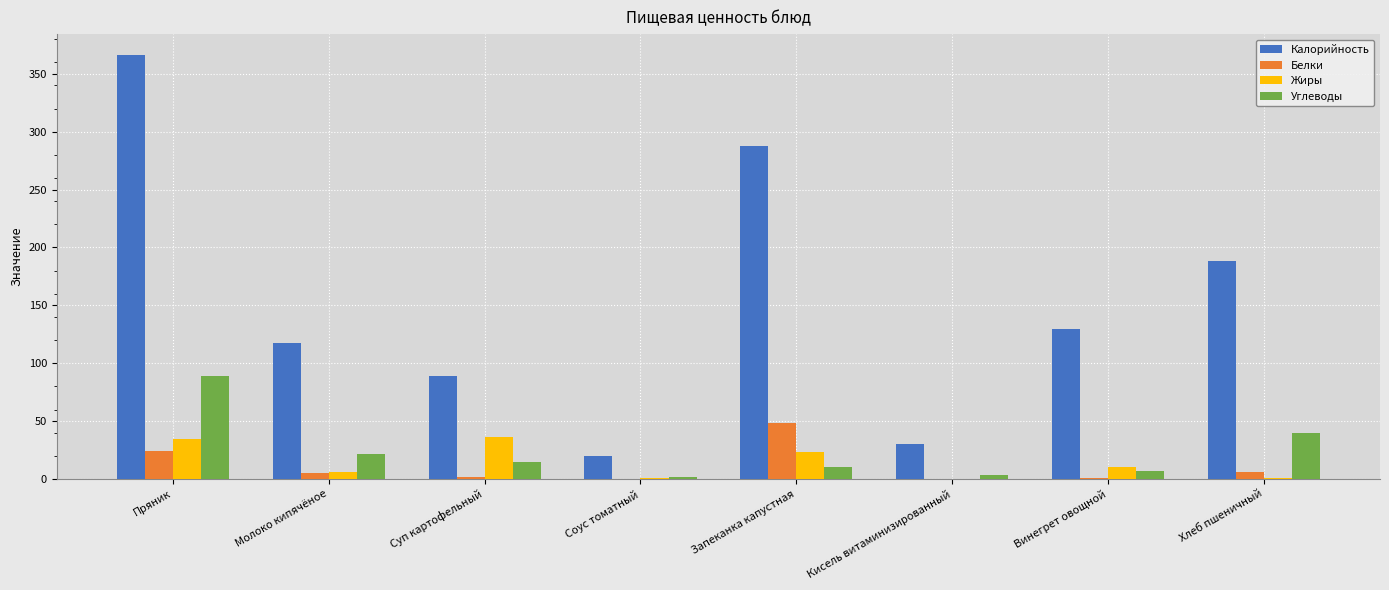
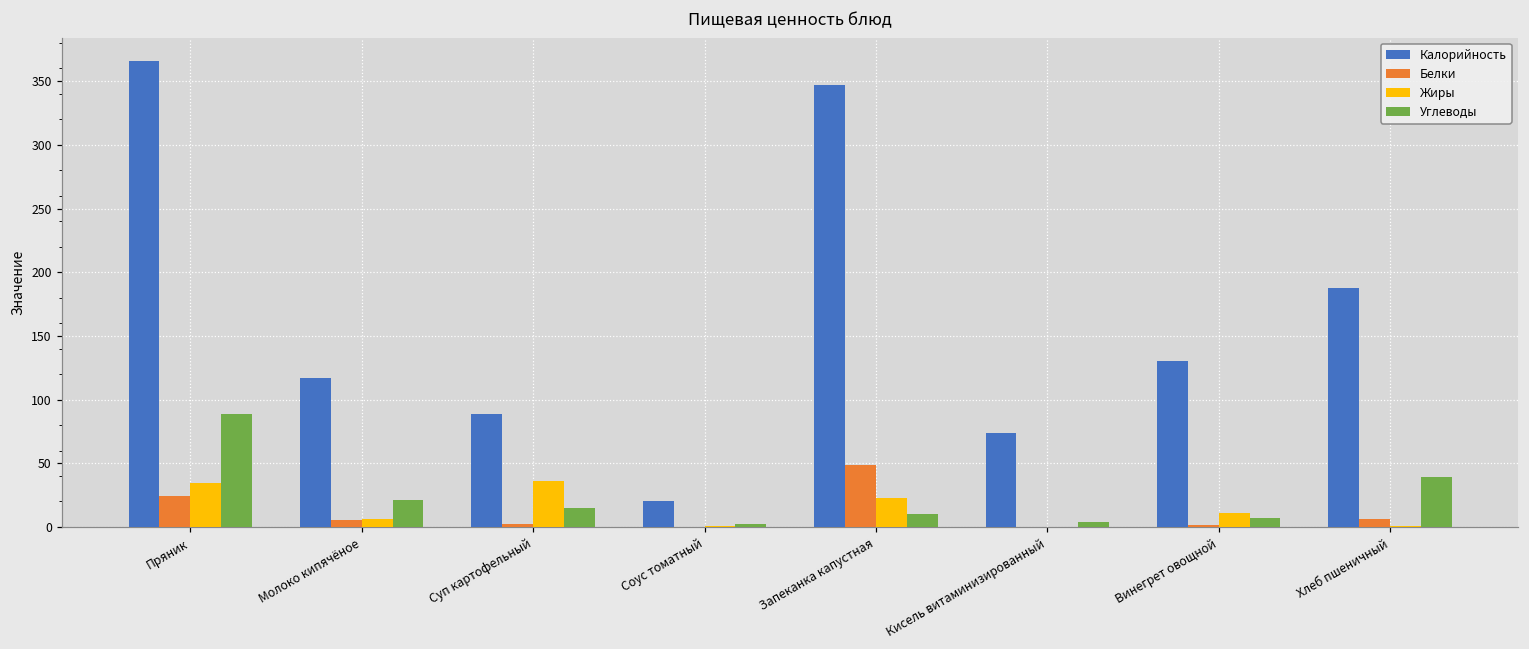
  {
    "Калорийность": {
      "Пряник": 366,
      "Молоко кипячёное": 117,
      "Суп картофельный": 89,
      "Соус томатный": 20,
-     "Запеканка капустная": 288,
-     "Кисель витаминизированный": 30,
+     "Запеканка капустная": 347,
+     "Кисель витаминизированный": 74,
      "Винегрет овощной": 130,
      "Хлеб пшеничный": 188
    },
    "Белки": {
      "Пряник": 24,
      "Молоко кипячёное": 6,
      "Запеканка капустная": 49,
      "Кисель витаминизированный": 0,
      "Хлеб пшеничный": 6
    },
    "Жиры": {
      "Пряник": 35,
      "Молоко кипячёное": 6,
      "Суп картофельный": 36,
      "Запеканка капустная": 23,
      "Кисель витаминизированный": 0,
      "Винегрет овощной": 11
    },
    "Углеводы": {
      "Пряник": 89,
      "Молоко кипячёное": 21,
      "Суп картофельный": 15,
      "Запеканка капустная": 11,
      "Кисель витаминизированный": 4,
      "Винегрет овощной": 7,
      "Хлеб пшеничный": 39
    }
  }
